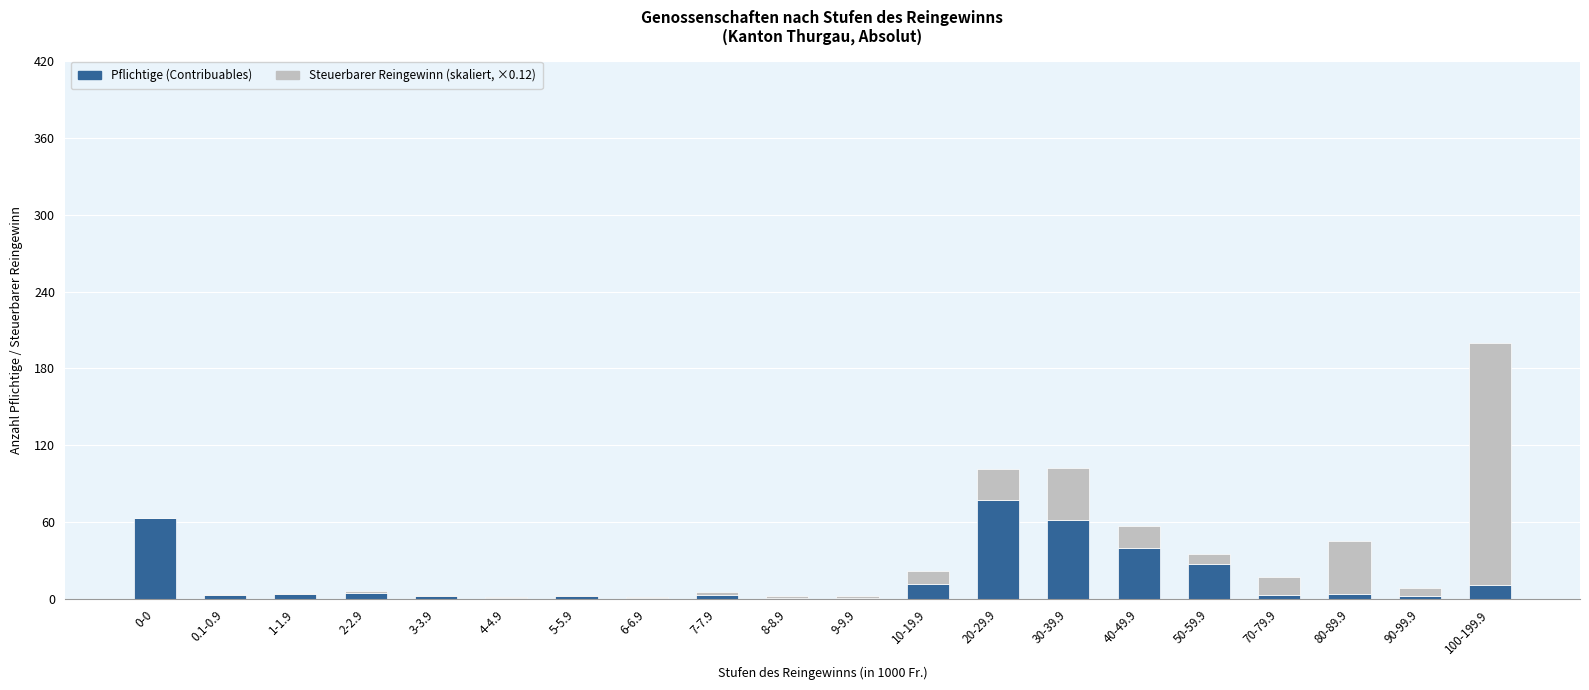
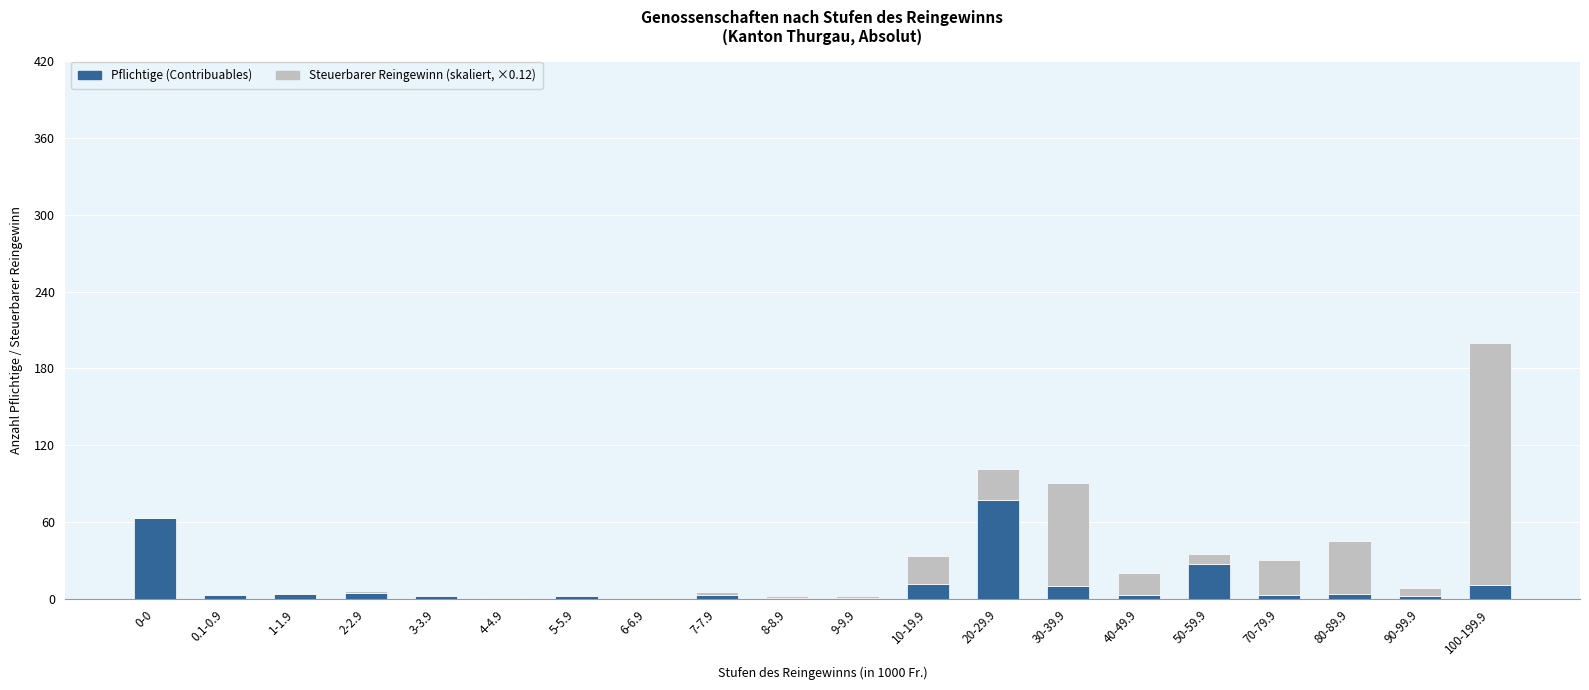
  {
    "Pflichtige (Contribuables)": {
      "0-0": 63,
      "0.1-0.9": 3,
      "1-1.9": 4,
      "2-2.9": 5,
      "3-3.9": 2,
      "5-5.9": 2,
      "7-7.9": 3,
      "10-19.9": 12,
      "20-29.9": 77,
-     "30-39.9": 62,
-     "40-49.9": 40,
+     "30-39.9": 10,
+     "40-49.9": 3,
      "50-59.9": 27,
      "70-79.9": 3,
      "80-89.9": 4,
      "90-99.9": 2,
      "100-199.9": 11
    },
    "Steuerbarer Reingewinn (skaliert, ×0.12)": {
      "0-0": 0,
      "7-7.9": 3,
-     "10-19.9": 10,
+     "10-19.9": 21,
      "20-29.9": 25,
-     "30-39.9": 40,
+     "30-39.9": 80,
      "40-49.9": 17,
      "50-59.9": 8,
-     "70-79.9": 14,
+     "70-79.9": 27,
      "80-89.9": 41,
      "90-99.9": 6,
      "100-199.9": 188
    }
  }
